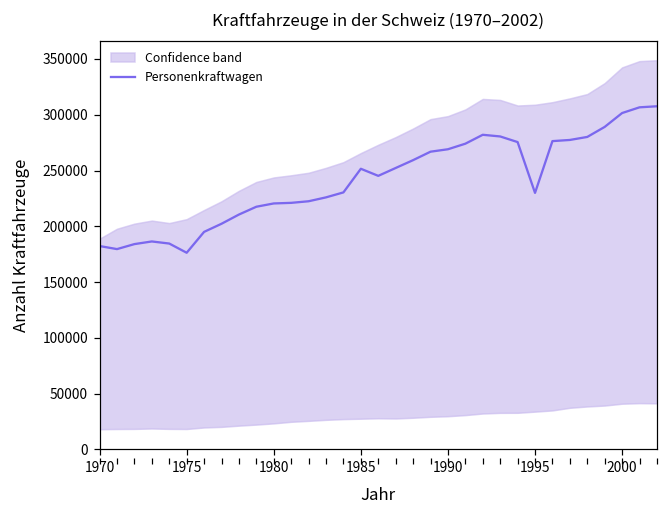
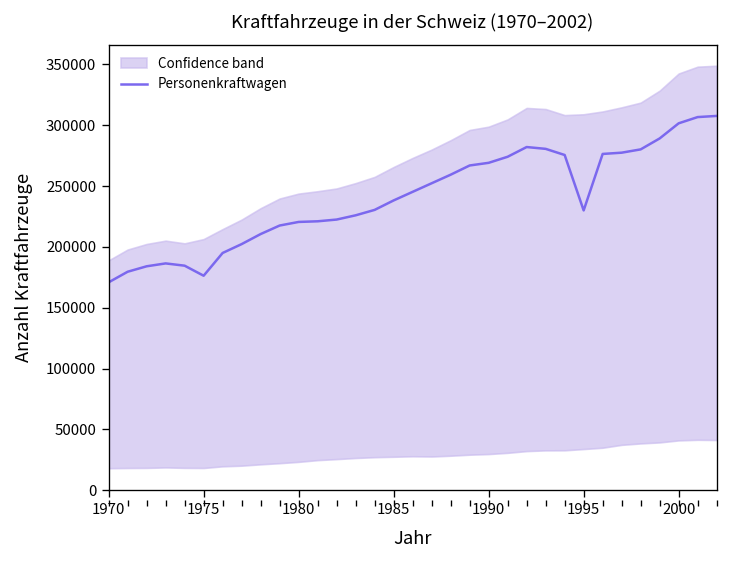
  {
    "Personenkraftwagen": {
-     "1970": 182000,
+     "1970": 171000,
      "1975": 176000,
      "1980": 220000,
-     "1985": 252000,
+     "1985": 238000,
      "1990": 269000,
      "1995": 230000,
      "2000": 302000
    }
  }
